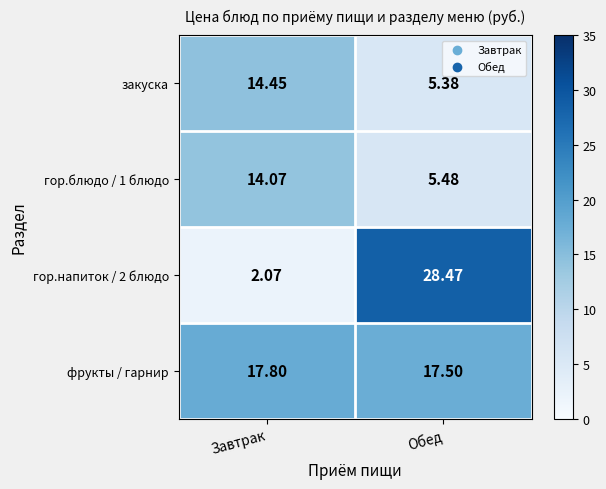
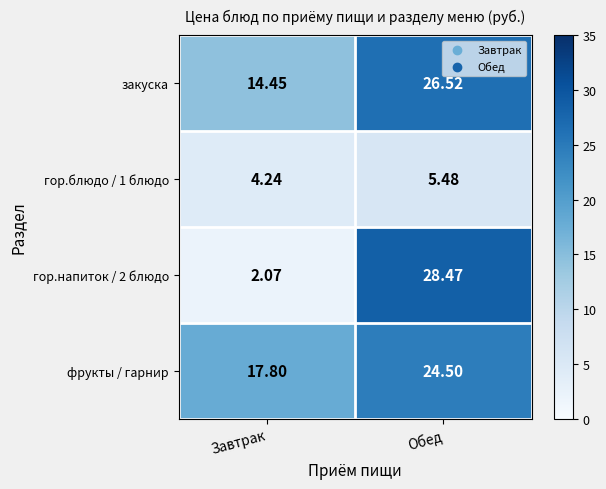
  {
    "закуска": {
      "Завтрак": 14.45,
-     "Обед": 5.38
+     "Обед": 26.52
    },
    "гор.блюдо / 1 блюдо": {
-     "Завтрак": 14.07,
+     "Завтрак": 4.24,
      "Обед": 5.48
    },
    "гор.напиток / 2 блюдо": {
      "Завтрак": 2.07,
      "Обед": 28.47
    },
    "фрукты / гарнир": {
      "Завтрак": 17.80,
-     "Обед": 17.50
+     "Обед": 24.50
    }
  }
